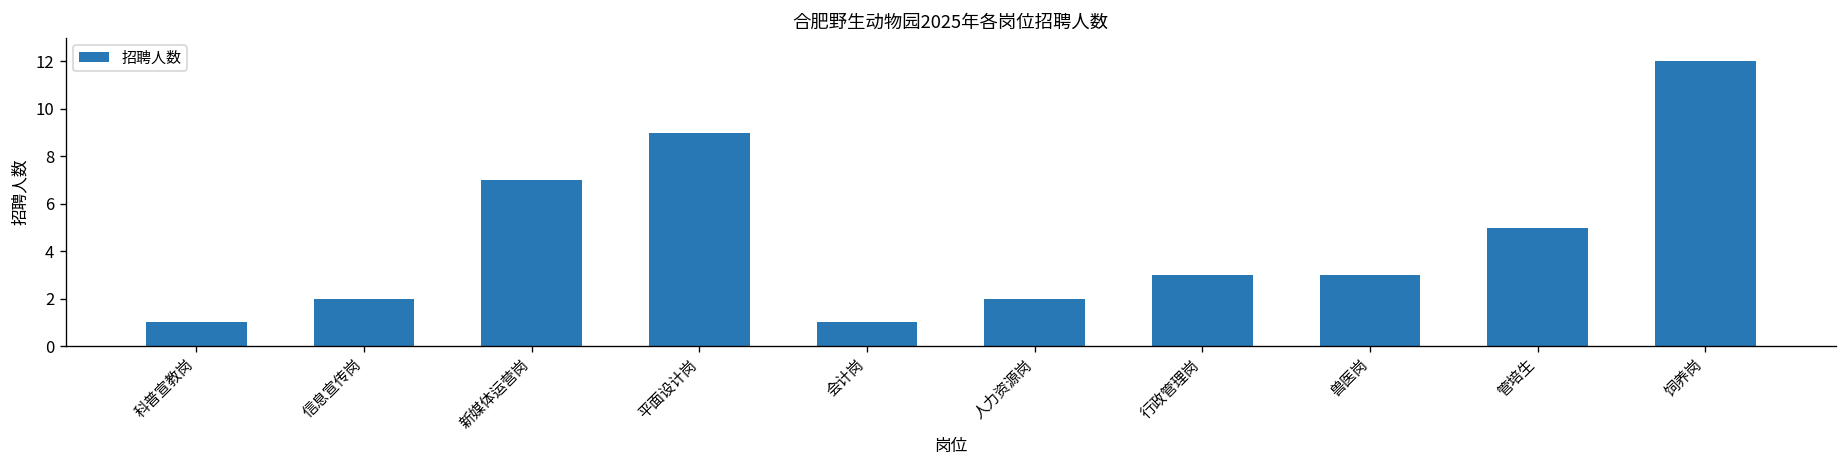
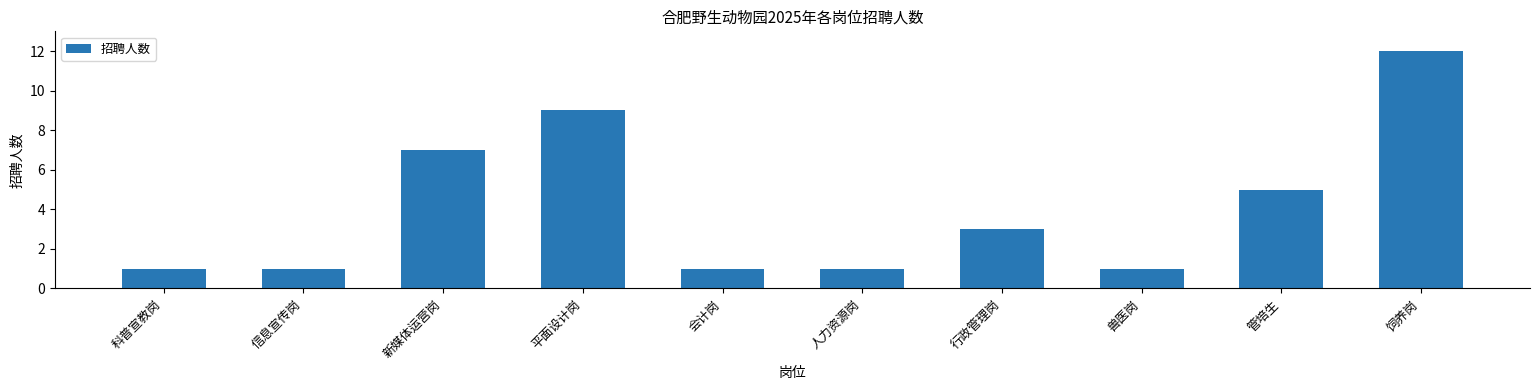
  {
    "科普宣教岗": 1,
-   "信息宣传岗": 2,
+   "信息宣传岗": 1,
    "新媒体运营岗": 7,
    "平面设计岗": 9,
    "会计岗": 1,
-   "人力资源岗": 2,
+   "人力资源岗": 1,
    "行政管理岗": 3,
-   "兽医岗": 3,
+   "兽医岗": 1,
    "管培生": 5,
    "饲养岗": 12
  }
